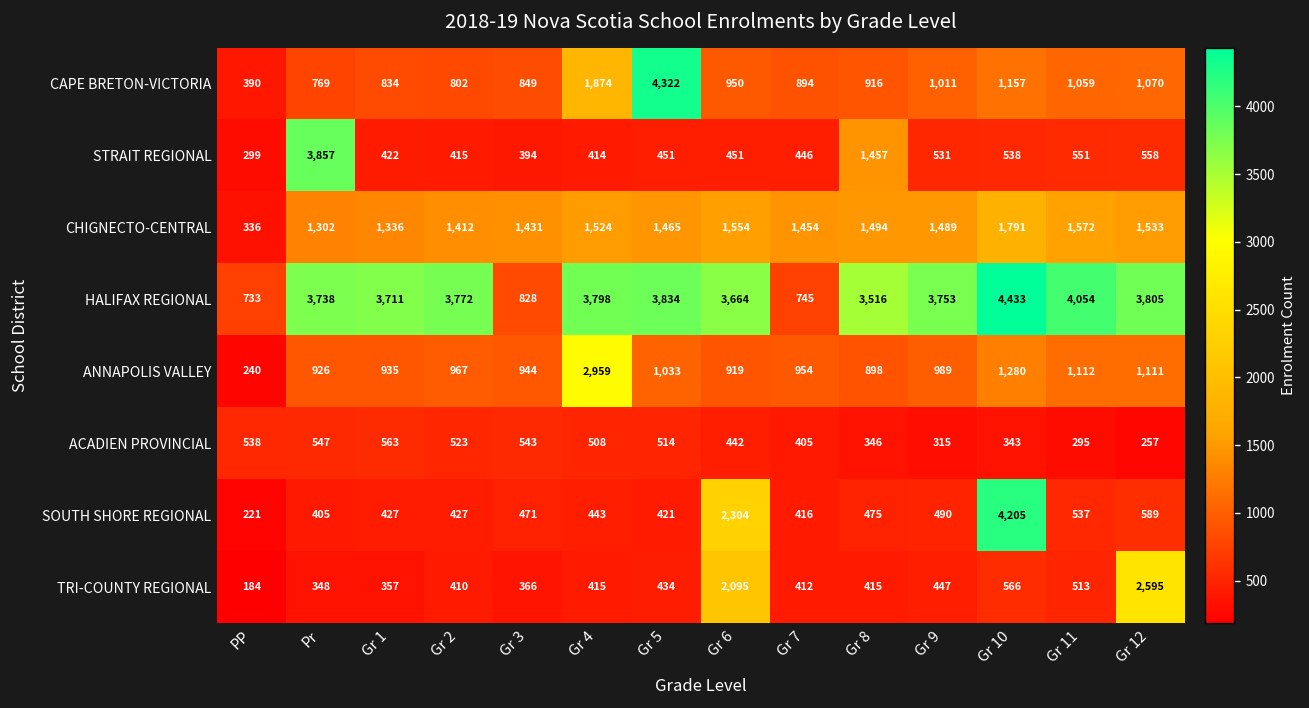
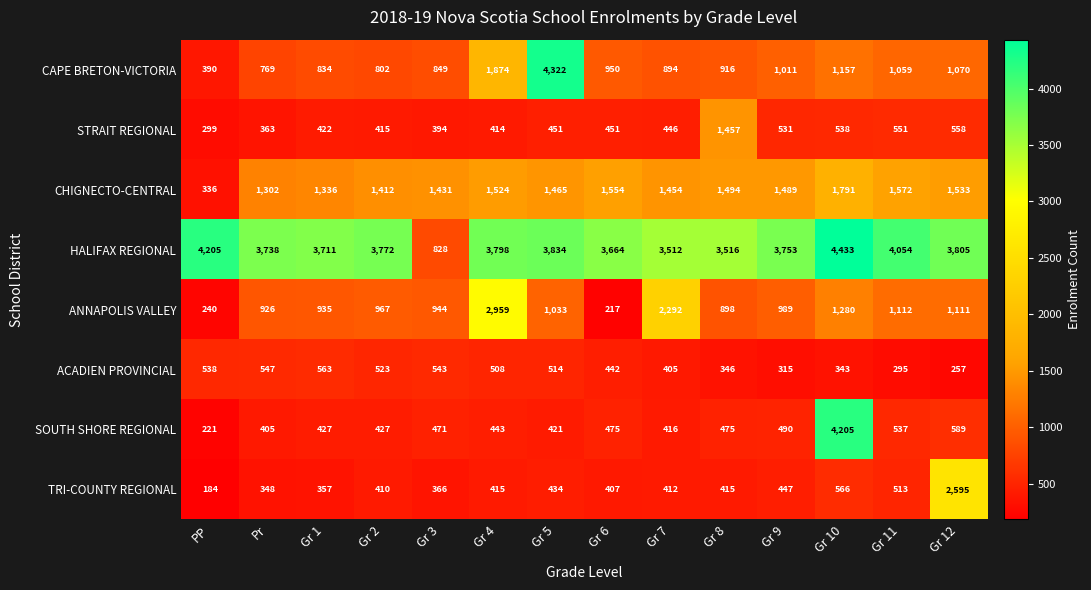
  {
    "CAPE BRETON-VICTORIA": {
      "PP": "390",
      "Pr": "769",
      "Gr 1": "834",
      "Gr 2": "802",
      "Gr 3": "849",
      "Gr 4": "1,874",
      "Gr 5": "4,322",
      "Gr 6": "950",
      "Gr 7": "894",
      "Gr 8": "916",
      "Gr 9": "1,011",
      "Gr 10": "1,157",
      "Gr 11": "1,059",
      "Gr 12": "1,070"
    },
    "STRAIT REGIONAL": {
      "PP": "299",
-     "Pr": "3,857",
+     "Pr": "363",
      "Gr 1": "422",
      "Gr 2": "415",
      "Gr 3": "394",
      "Gr 4": "414",
      "Gr 5": "451",
      "Gr 6": "451",
      "Gr 7": "446",
      "Gr 8": "1,457",
      "Gr 9": "531",
      "Gr 10": "538",
      "Gr 11": "551",
      "Gr 12": "558"
    },
    "CHIGNECTO-CENTRAL": {
      "PP": "336",
      "Pr": "1,302",
      "Gr 1": "1,336",
      "Gr 2": "1,412",
      "Gr 3": "1,431",
      "Gr 4": "1,524",
      "Gr 5": "1,465",
      "Gr 6": "1,554",
      "Gr 7": "1,454",
      "Gr 8": "1,494",
      "Gr 9": "1,489",
      "Gr 10": "1,791",
      "Gr 11": "1,572",
      "Gr 12": "1,533"
    },
    "HALIFAX REGIONAL": {
-     "PP": "733",
+     "PP": "4,205",
      "Pr": "3,738",
      "Gr 1": "3,711",
      "Gr 2": "3,772",
      "Gr 3": "828",
      "Gr 4": "3,798",
      "Gr 5": "3,834",
      "Gr 6": "3,664",
-     "Gr 7": "745",
+     "Gr 7": "3,512",
      "Gr 8": "3,516",
      "Gr 9": "3,753",
      "Gr 10": "4,433",
      "Gr 11": "4,054",
      "Gr 12": "3,805"
    },
    "ANNAPOLIS VALLEY": {
      "PP": "240",
      "Pr": "926",
      "Gr 1": "935",
      "Gr 2": "967",
      "Gr 3": "944",
      "Gr 4": "2,959",
      "Gr 5": "1,033",
-     "Gr 6": "919",
-     "Gr 7": "954",
+     "Gr 6": "217",
+     "Gr 7": "2,292",
      "Gr 8": "898",
      "Gr 9": "989",
      "Gr 10": "1,280",
      "Gr 11": "1,112",
      "Gr 12": "1,111"
    },
    "ACADIEN PROVINCIAL": {
      "PP": "538",
      "Pr": "547",
      "Gr 1": "563",
      "Gr 2": "523",
      "Gr 3": "543",
      "Gr 4": "508",
      "Gr 5": "514",
      "Gr 6": "442",
      "Gr 7": "405",
      "Gr 8": "346",
      "Gr 9": "315",
      "Gr 10": "343",
      "Gr 11": "295",
      "Gr 12": "257"
    },
    "SOUTH SHORE REGIONAL": {
      "PP": "221",
      "Pr": "405",
      "Gr 1": "427",
      "Gr 2": "427",
      "Gr 3": "471",
      "Gr 4": "443",
      "Gr 5": "421",
-     "Gr 6": "2,304",
+     "Gr 6": "475",
      "Gr 7": "416",
      "Gr 8": "475",
      "Gr 9": "490",
      "Gr 10": "4,205",
      "Gr 11": "537",
      "Gr 12": "589"
    },
    "TRI-COUNTY REGIONAL": {
      "PP": "184",
      "Pr": "348",
      "Gr 1": "357",
      "Gr 2": "410",
      "Gr 3": "366",
      "Gr 4": "415",
      "Gr 5": "434",
-     "Gr 6": "2,095",
+     "Gr 6": "407",
      "Gr 7": "412",
      "Gr 8": "415",
      "Gr 9": "447",
      "Gr 10": "566",
      "Gr 11": "513",
      "Gr 12": "2,595"
    }
  }
